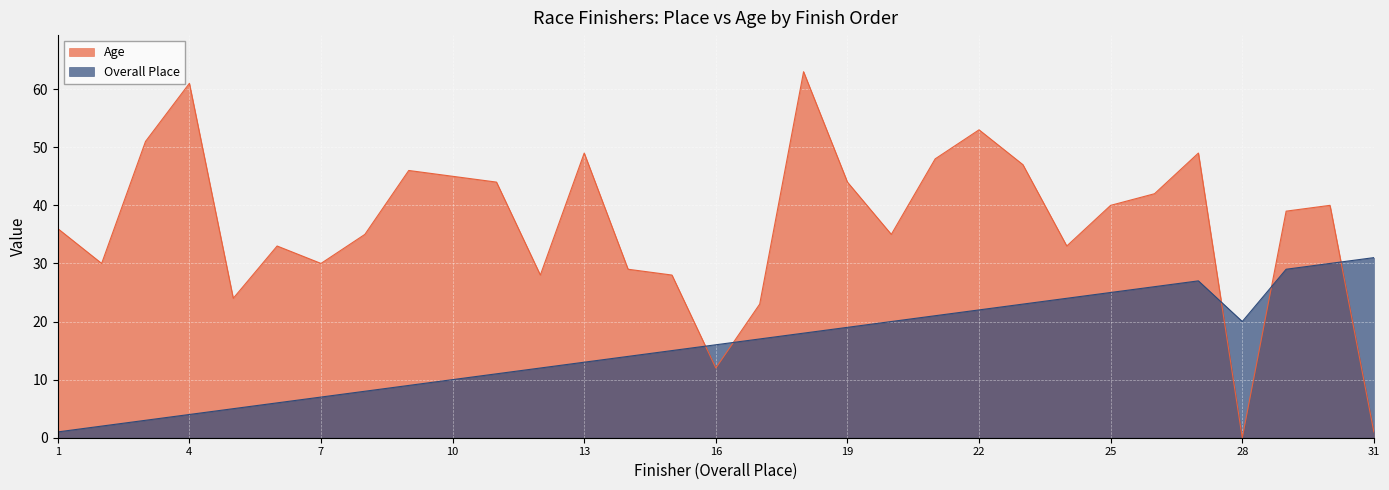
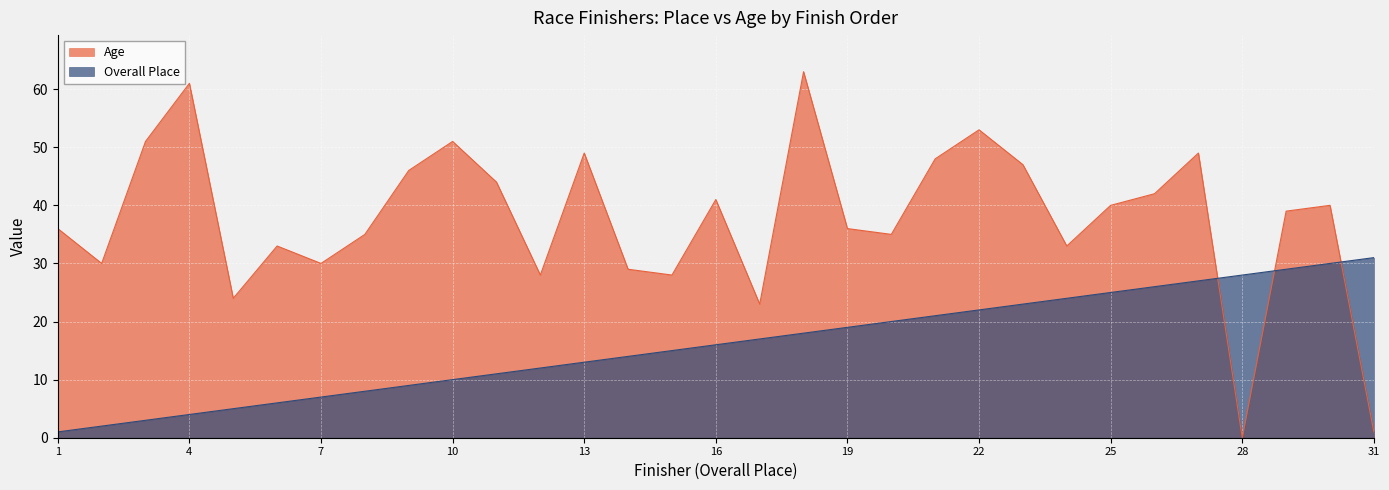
  {
    "Age": {
      "1": 36,
      "4": 61,
      "7": 30,
-     "10": 45,
+     "10": 51,
      "13": 49,
-     "16": 12,
-     "19": 44,
+     "16": 41,
+     "19": 36,
      "22": 53,
      "25": 40,
      "28": 0,
      "31": 1
    },
    "Overall Place": {
      "1": 1,
      "4": 4,
      "7": 7,
      "10": 10,
      "13": 13,
      "16": 16,
      "19": 19,
      "22": 22,
      "25": 25,
-     "28": 20,
+     "28": 28,
      "31": 31
    }
  }
